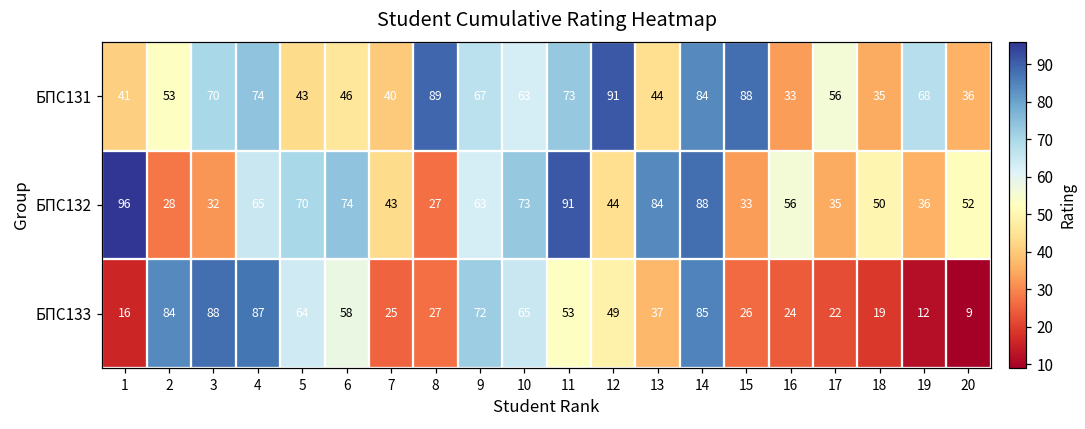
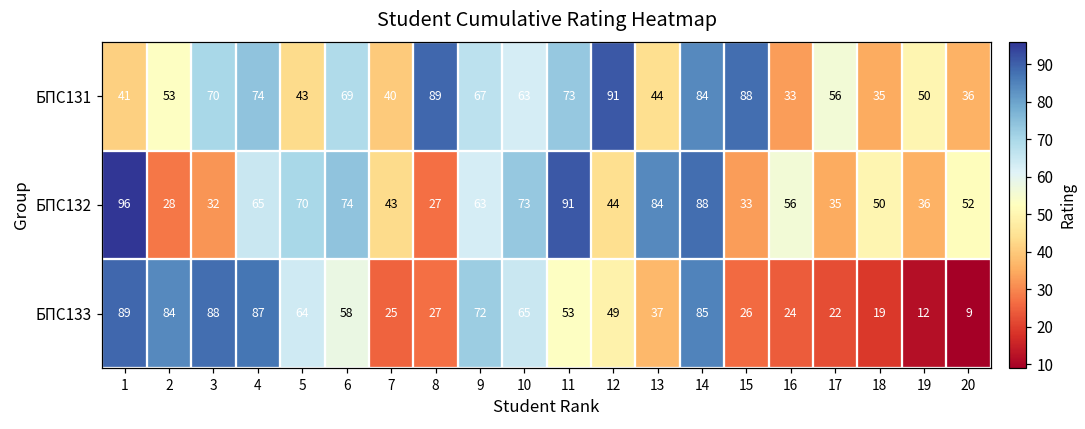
  {
    "БПС131": {
      "1": 41,
      "2": 53,
      "3": 70,
      "4": 74,
      "5": 43,
-     "6": 46,
+     "6": 69,
      "7": 40,
      "8": 89,
      "9": 67,
      "11": 73,
      "12": 91,
      "13": 44,
      "14": 84,
      "15": 88,
      "16": 33,
      "17": 56,
      "18": 35,
-     "19": 68,
+     "19": 50,
      "20": 36
    },
    "БПС132": {
      "1": 96,
      "2": 28,
      "3": 32,
      "4": 65,
      "5": 70,
      "6": 74,
      "7": 43,
      "8": 27,
      "10": 73,
      "11": 91,
      "12": 44,
      "13": 84,
      "14": 88,
      "15": 33,
      "16": 56,
      "17": 35,
      "18": 50,
      "19": 36,
      "20": 52
    },
    "БПС133": {
-     "1": 16,
+     "1": 89,
      "2": 84,
      "3": 88,
      "4": 87,
      "5": 64,
      "6": 58,
      "7": 25,
      "8": 27,
      "9": 72,
      "10": 65,
      "11": 53,
      "12": 49,
      "13": 37,
      "14": 85,
      "15": 26,
      "16": 24,
      "17": 22,
      "18": 19,
      "19": 12,
      "20": 9
    }
  }
